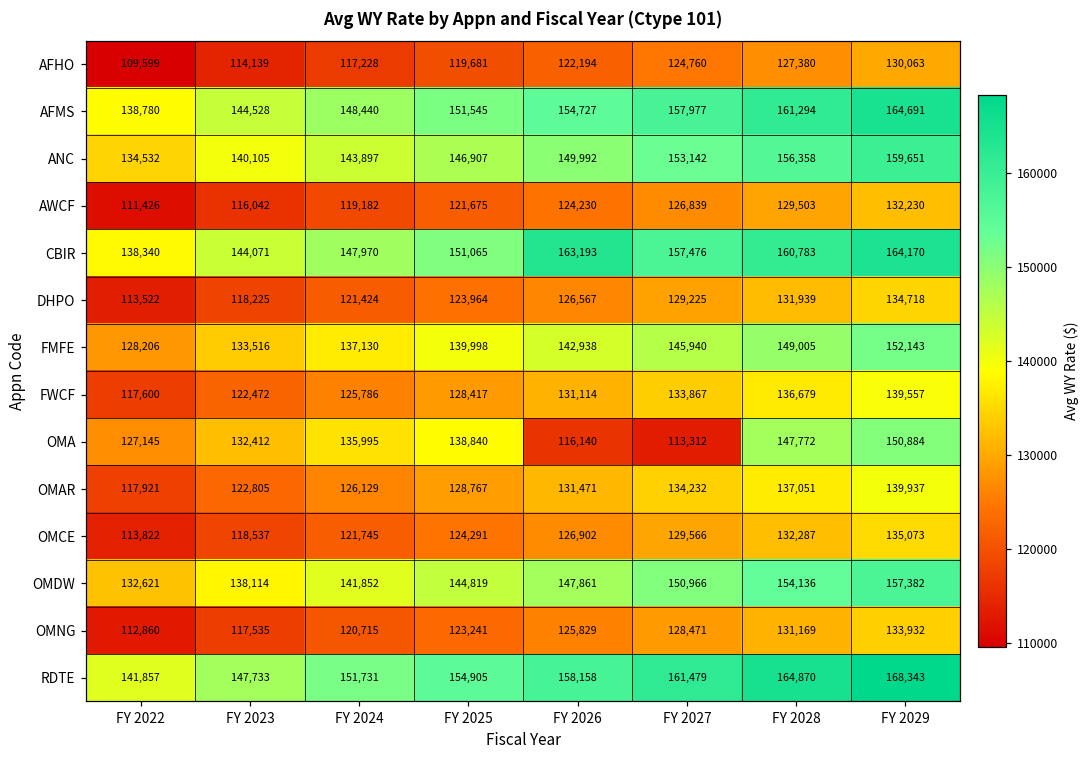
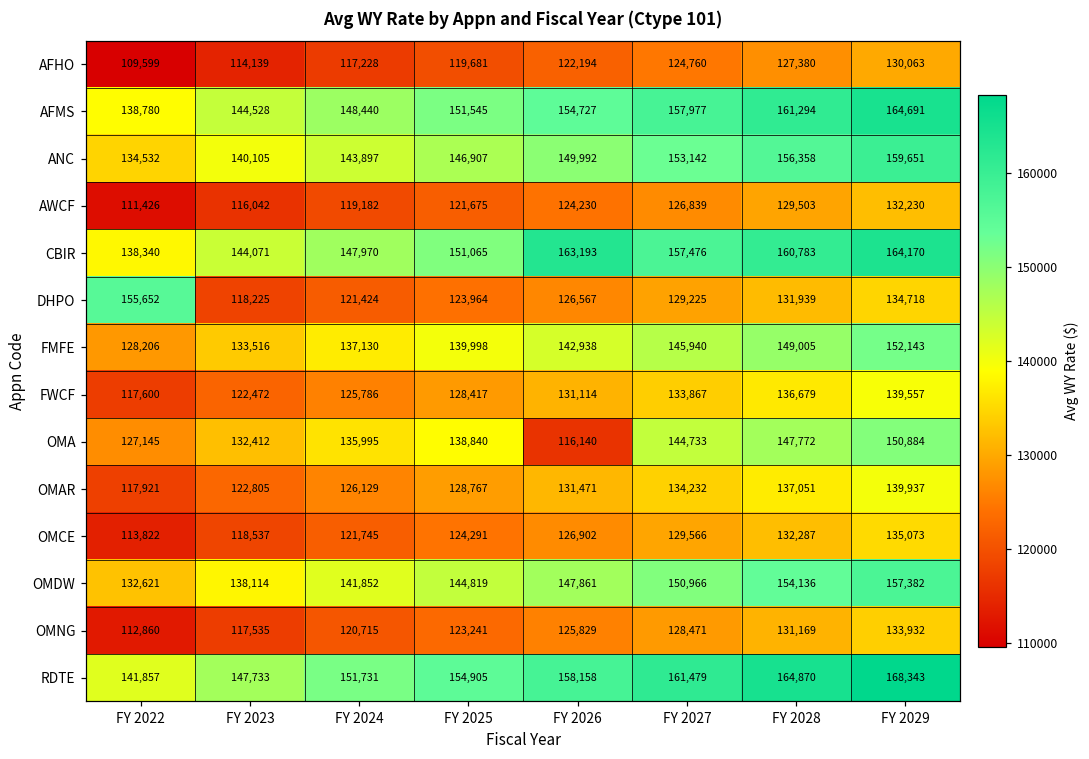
  {
    "AFHO": {
      "FY 2022": "109,599",
      "FY 2023": "114,139",
      "FY 2024": "117,228",
      "FY 2025": "119,681",
      "FY 2026": "122,194",
      "FY 2027": "124,760",
      "FY 2028": "127,380",
      "FY 2029": "130,063"
    },
    "AFMS": {
      "FY 2022": "138,780",
      "FY 2023": "144,528",
      "FY 2024": "148,440",
      "FY 2025": "151,545",
      "FY 2026": "154,727",
      "FY 2027": "157,977",
      "FY 2028": "161,294",
      "FY 2029": "164,691"
    },
    "ANC": {
      "FY 2022": "134,532",
      "FY 2023": "140,105",
      "FY 2024": "143,897",
      "FY 2025": "146,907",
      "FY 2026": "149,992",
      "FY 2027": "153,142",
      "FY 2028": "156,358",
      "FY 2029": "159,651"
    },
    "AWCF": {
      "FY 2022": "111,426",
      "FY 2023": "116,042",
      "FY 2024": "119,182",
      "FY 2025": "121,675",
      "FY 2026": "124,230",
      "FY 2027": "126,839",
      "FY 2028": "129,503",
      "FY 2029": "132,230"
    },
    "CBIR": {
      "FY 2022": "138,340",
      "FY 2023": "144,071",
      "FY 2024": "147,970",
      "FY 2025": "151,065",
      "FY 2026": "163,193",
      "FY 2027": "157,476",
      "FY 2028": "160,783",
      "FY 2029": "164,170"
    },
    "DHPO": {
-     "FY 2022": "113,522",
+     "FY 2022": "155,652",
      "FY 2023": "118,225",
      "FY 2024": "121,424",
      "FY 2025": "123,964",
      "FY 2026": "126,567",
      "FY 2027": "129,225",
      "FY 2028": "131,939",
      "FY 2029": "134,718"
    },
    "FMFE": {
      "FY 2022": "128,206",
      "FY 2023": "133,516",
      "FY 2024": "137,130",
      "FY 2025": "139,998",
      "FY 2026": "142,938",
      "FY 2027": "145,940",
      "FY 2028": "149,005",
      "FY 2029": "152,143"
    },
    "FWCF": {
      "FY 2022": "117,600",
      "FY 2023": "122,472",
      "FY 2024": "125,786",
      "FY 2025": "128,417",
      "FY 2026": "131,114",
      "FY 2027": "133,867",
      "FY 2028": "136,679",
      "FY 2029": "139,557"
    },
    "OMA": {
      "FY 2022": "127,145",
      "FY 2023": "132,412",
      "FY 2024": "135,995",
      "FY 2025": "138,840",
      "FY 2026": "116,140",
-     "FY 2027": "113,312",
+     "FY 2027": "144,733",
      "FY 2028": "147,772",
      "FY 2029": "150,884"
    },
    "OMAR": {
      "FY 2022": "117,921",
      "FY 2023": "122,805",
      "FY 2024": "126,129",
      "FY 2025": "128,767",
      "FY 2026": "131,471",
      "FY 2027": "134,232",
      "FY 2028": "137,051",
      "FY 2029": "139,937"
    },
    "OMCE": {
      "FY 2022": "113,822",
      "FY 2023": "118,537",
      "FY 2024": "121,745",
      "FY 2025": "124,291",
      "FY 2026": "126,902",
      "FY 2027": "129,566",
      "FY 2028": "132,287",
      "FY 2029": "135,073"
    },
    "OMDW": {
      "FY 2022": "132,621",
      "FY 2023": "138,114",
      "FY 2024": "141,852",
      "FY 2025": "144,819",
      "FY 2026": "147,861",
      "FY 2027": "150,966",
      "FY 2028": "154,136",
      "FY 2029": "157,382"
    },
    "OMNG": {
      "FY 2022": "112,860",
      "FY 2023": "117,535",
      "FY 2024": "120,715",
      "FY 2025": "123,241",
      "FY 2026": "125,829",
      "FY 2027": "128,471",
      "FY 2028": "131,169",
      "FY 2029": "133,932"
    },
    "RDTE": {
      "FY 2022": "141,857",
      "FY 2023": "147,733",
      "FY 2024": "151,731",
      "FY 2025": "154,905",
      "FY 2026": "158,158",
      "FY 2027": "161,479",
      "FY 2028": "164,870",
      "FY 2029": "168,343"
    }
  }
